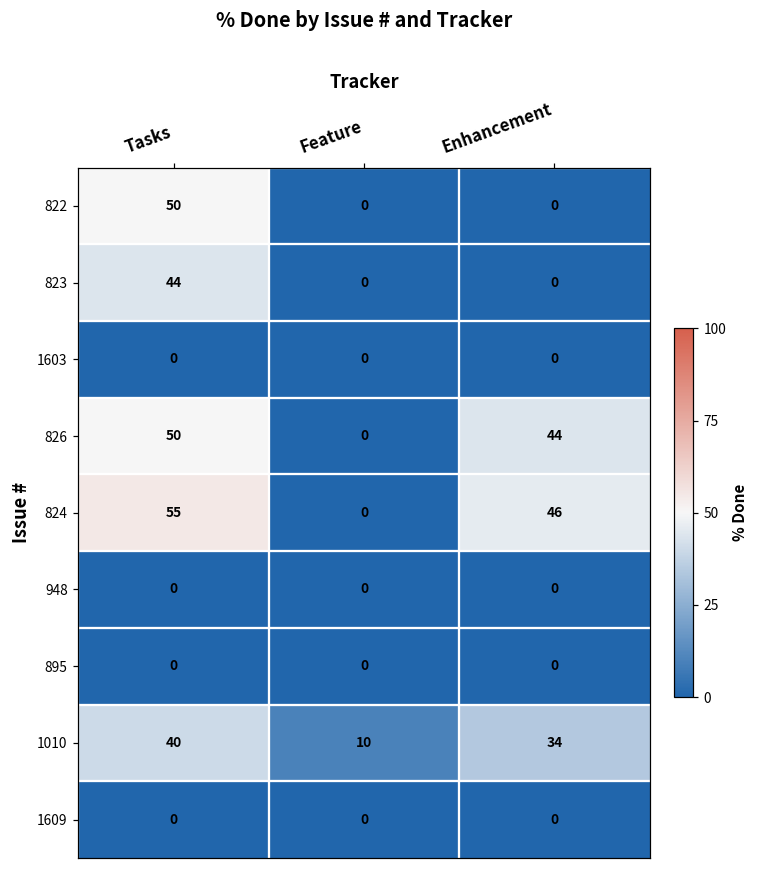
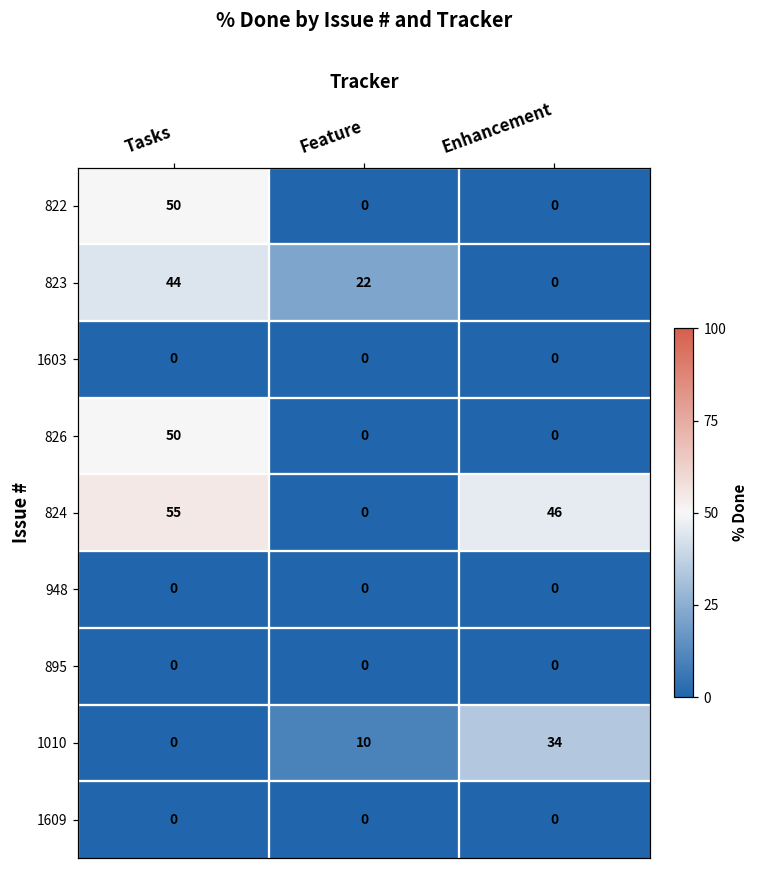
  {
    "822": {
      "Tasks": 50,
      "Feature": 0,
      "Enhancement": 0
    },
    "823": {
      "Tasks": 44,
-     "Feature": 0,
+     "Feature": 22,
      "Enhancement": 0
    },
    "1603": {
      "Tasks": 0,
      "Feature": 0,
      "Enhancement": 0
    },
    "826": {
      "Tasks": 50,
      "Feature": 0,
-     "Enhancement": 44
+     "Enhancement": 0
    },
    "824": {
      "Tasks": 55,
      "Feature": 0,
      "Enhancement": 46
    },
    "948": {
      "Tasks": 0,
      "Feature": 0,
      "Enhancement": 0
    },
    "895": {
      "Tasks": 0,
      "Feature": 0,
      "Enhancement": 0
    },
    "1010": {
-     "Tasks": 40,
+     "Tasks": 0,
      "Feature": 10,
      "Enhancement": 34
    },
    "1609": {
      "Tasks": 0,
      "Feature": 0,
      "Enhancement": 0
    }
  }
